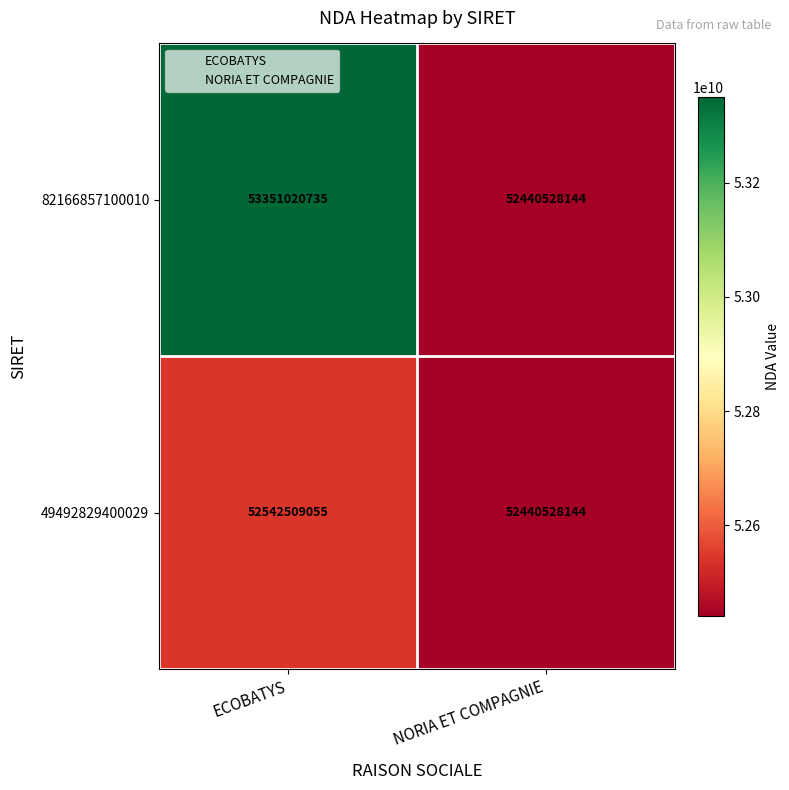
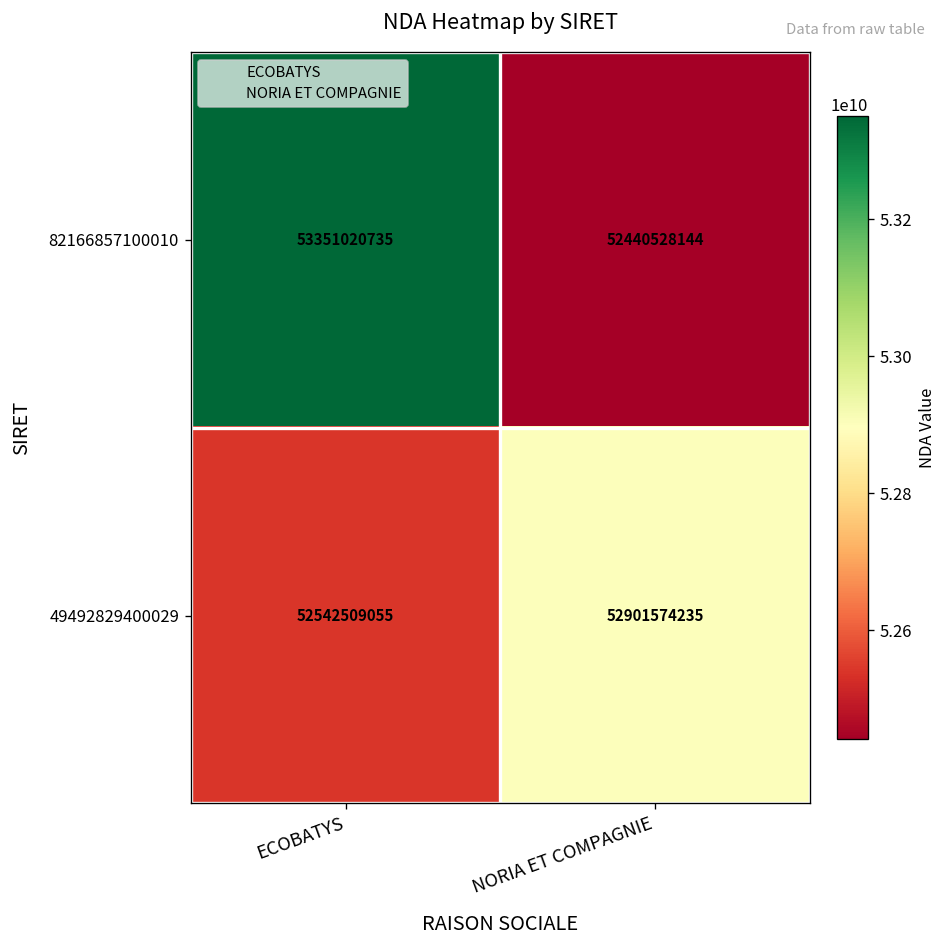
  {
    "82166857100010": {
      "ECOBATYS": 53351020735,
      "NORIA ET COMPAGNIE": 52440528144
    },
    "49492829400029": {
      "ECOBATYS": 52542509055,
-     "NORIA ET COMPAGNIE": 52440528144
+     "NORIA ET COMPAGNIE": 52901574235
    }
  }
